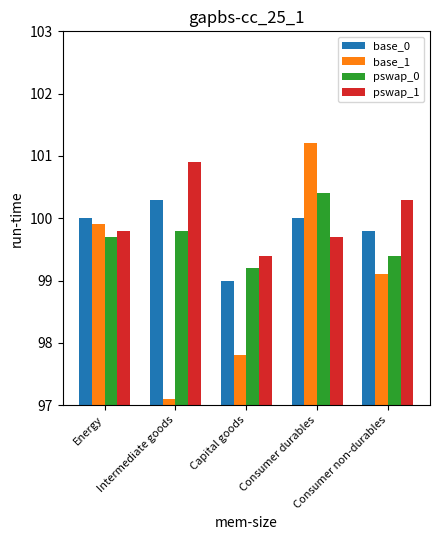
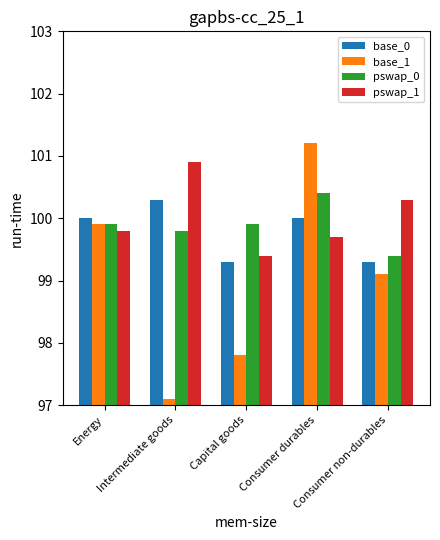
  {
    "base_0": {
      "Energy": 100.0,
      "Intermediate goods": 100.3,
-     "Capital goods": 99.0,
+     "Capital goods": 99.3,
      "Consumer durables": 100.0,
-     "Consumer non-durables": 99.8
+     "Consumer non-durables": 99.3
    },
    "base_1": {
      "Energy": 99.9,
      "Intermediate goods": 97.1,
      "Capital goods": 97.8,
      "Consumer durables": 101.2,
      "Consumer non-durables": 99.1
    },
    "pswap_0": {
-     "Energy": 99.7,
+     "Energy": 99.9,
      "Intermediate goods": 99.8,
-     "Capital goods": 99.2,
+     "Capital goods": 99.9,
      "Consumer durables": 100.4,
      "Consumer non-durables": 99.4
    },
    "pswap_1": {
      "Energy": 99.8,
      "Intermediate goods": 100.9,
      "Capital goods": 99.4,
      "Consumer durables": 99.7,
      "Consumer non-durables": 100.3
    }
  }
